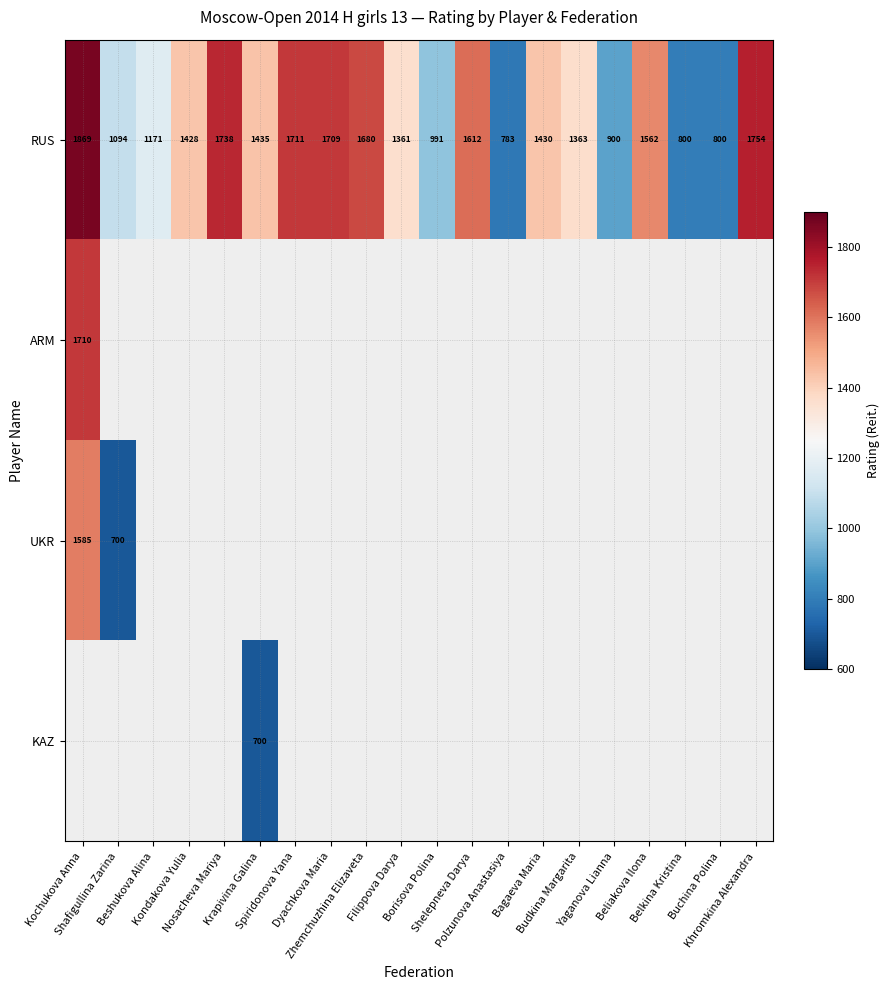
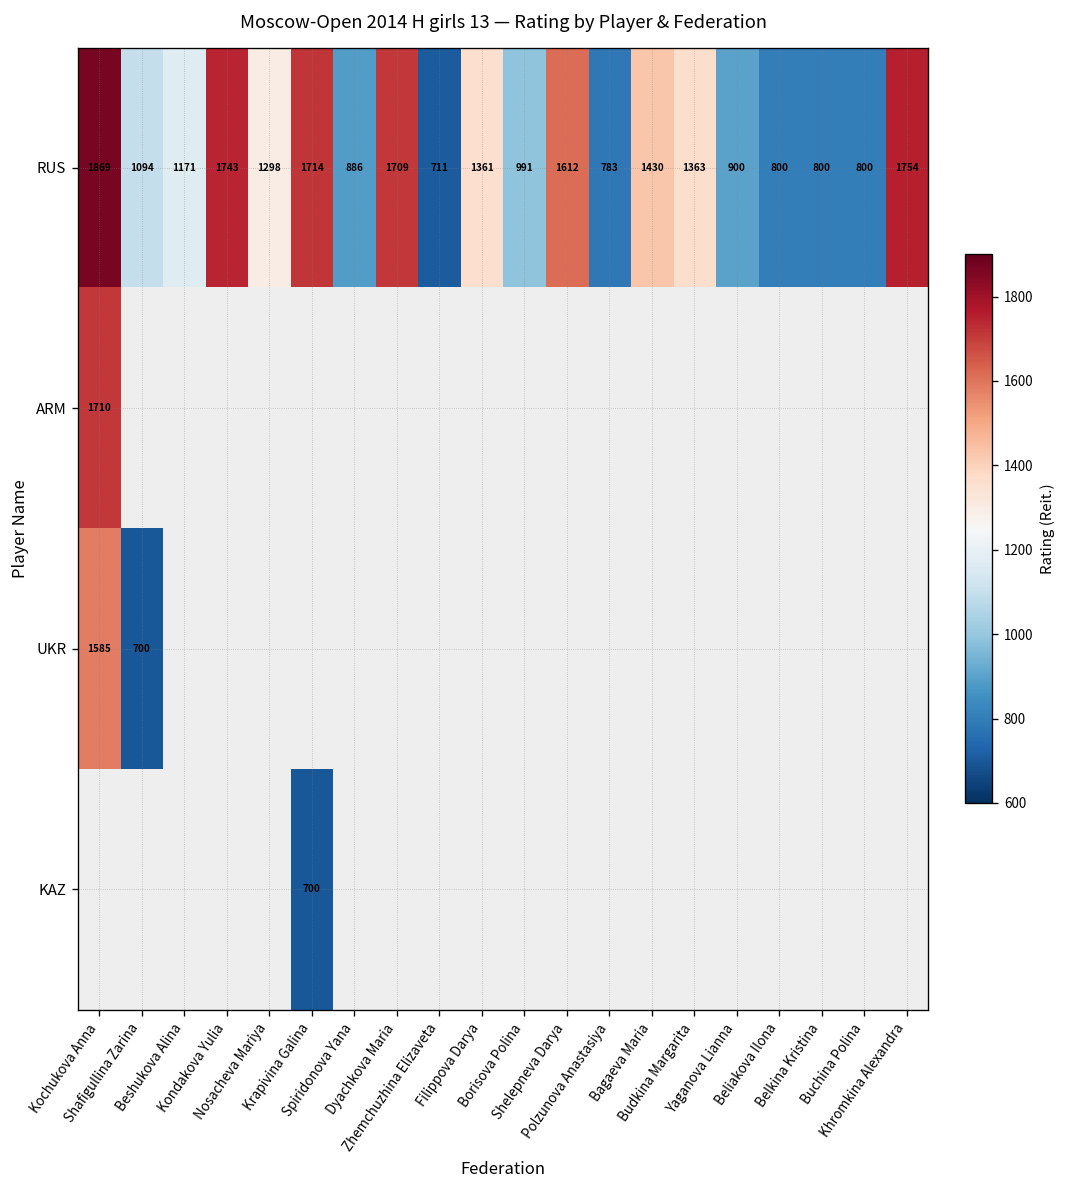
  {
    "RUS": {
      "Kochukova Anna": 1869,
      "Shafigullina Zarina": 1094,
      "Beshukova Alina": 1171,
-     "Kondakova Yulia": 1428,
-     "Nosacheva Mariya": 1738,
-     "Krapivina Galina": 1435,
-     "Spiridonova Yana": 1711,
+     "Kondakova Yulia": 1743,
+     "Nosacheva Mariya": 1298,
+     "Krapivina Galina": 1714,
+     "Spiridonova Yana": 886,
      "Dyachkova Maria": 1709,
-     "Zhemchuzhina Elizaveta": 1680,
+     "Zhemchuzhina Elizaveta": 711,
      "Filippova Darya": 1361,
      "Borisova Polina": 991,
      "Shelepneva Darya": 1612,
      "Polzunova Anastasiya": 783,
      "Bagaeva Maria": 1430,
      "Budkina Margarita": 1363,
      "Yaganova Lianna": 900,
-     "Beliakova Ilona": 1562,
+     "Beliakova Ilona": 800,
      "Belkina Kristina": 800,
      "Buchina Polina": 800,
      "Khromkina Alexandra": 1754
    },
    "ARM": {
      "Kochukova Anna": 1710
    },
    "UKR": {
      "Kochukova Anna": 1585,
      "Shafigullina Zarina": 700
    },
    "KAZ": {
      "Krapivina Galina": 700
    }
  }
